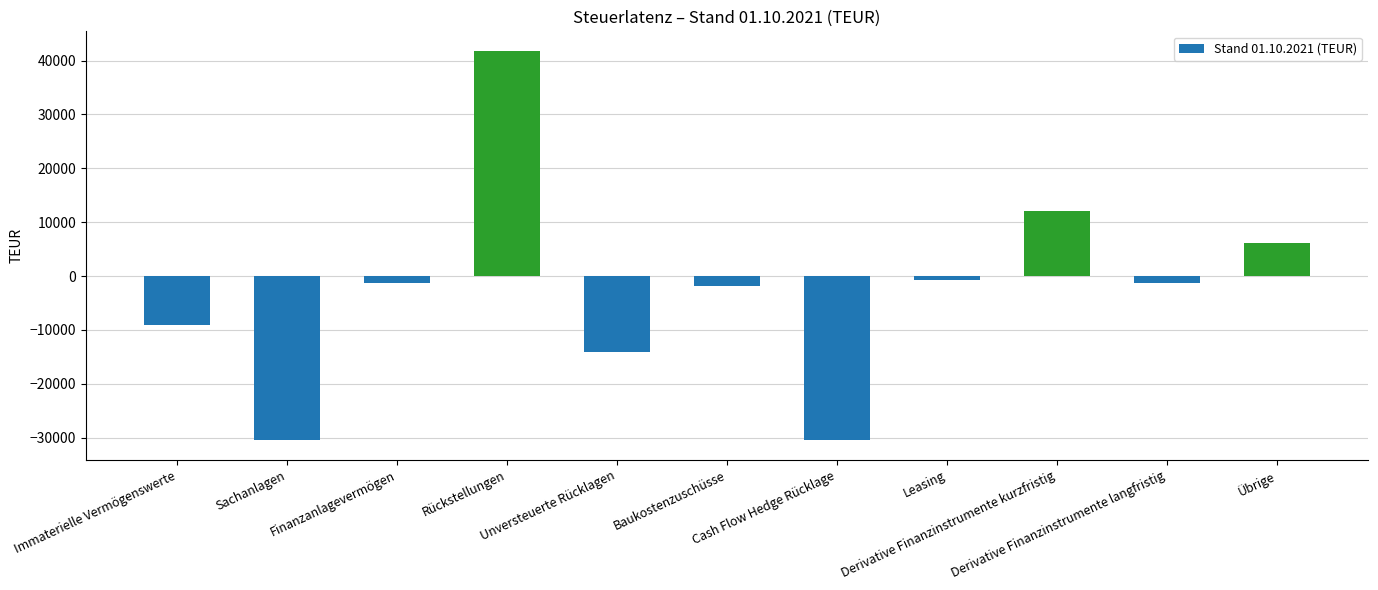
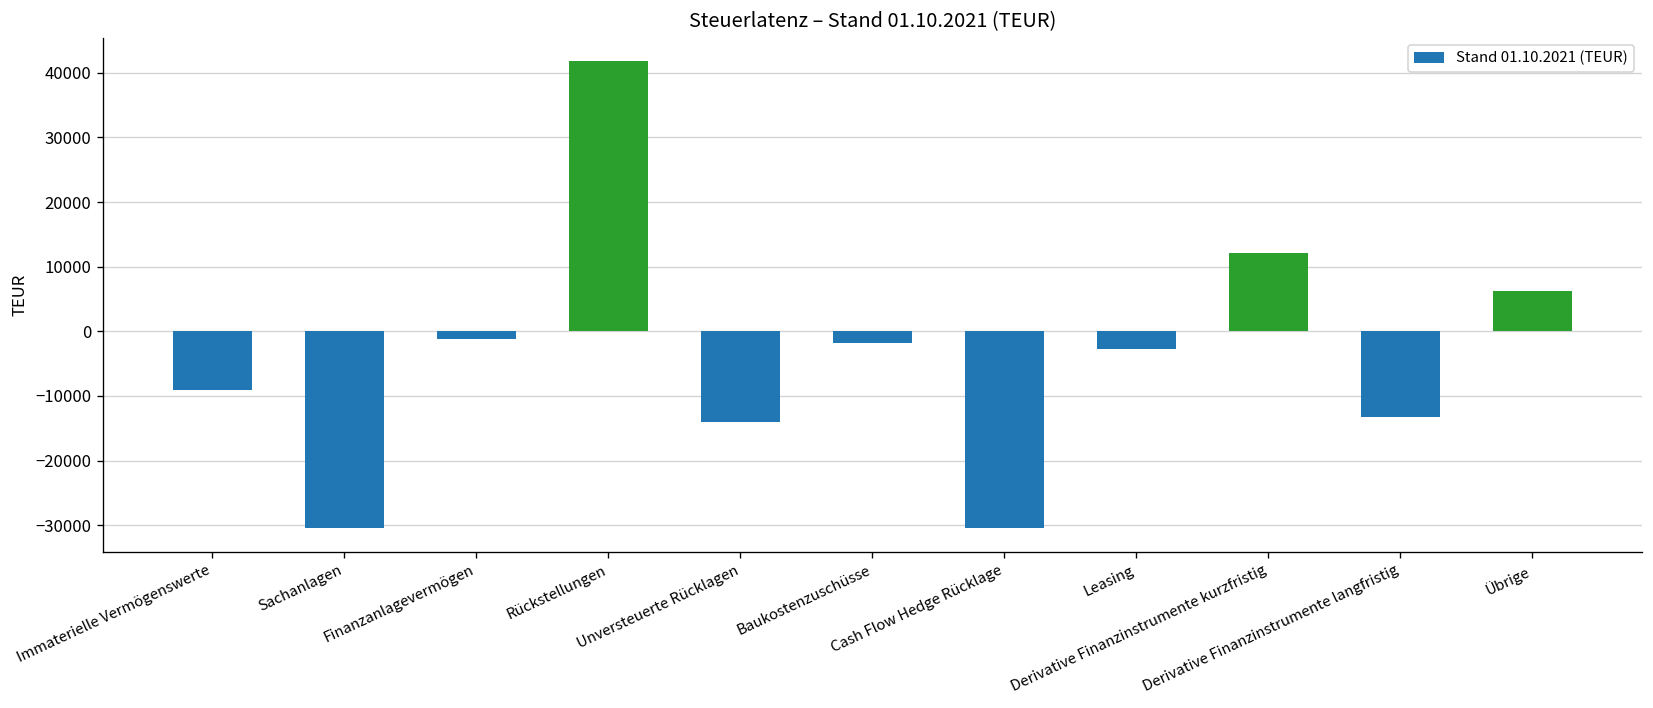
  {
    "Immaterielle Vermögenswerte": -9000,
    "Sachanlagen": -30000,
    "Finanzanlagevermögen": -1000,
    "Rückstellungen": 42000,
    "Unversteuerte Rücklagen": -14000,
    "Baukostenzuschüsse": -2000,
    "Cash Flow Hedge Rücklage": -31000,
-   "Leasing": -1000,
+   "Leasing": -3000,
    "Derivative Finanzinstrumente kurzfristig": 12000,
-   "Derivative Finanzinstrumente langfristig": -1000,
+   "Derivative Finanzinstrumente langfristig": -13000,
    "Übrige": 6000
  }
